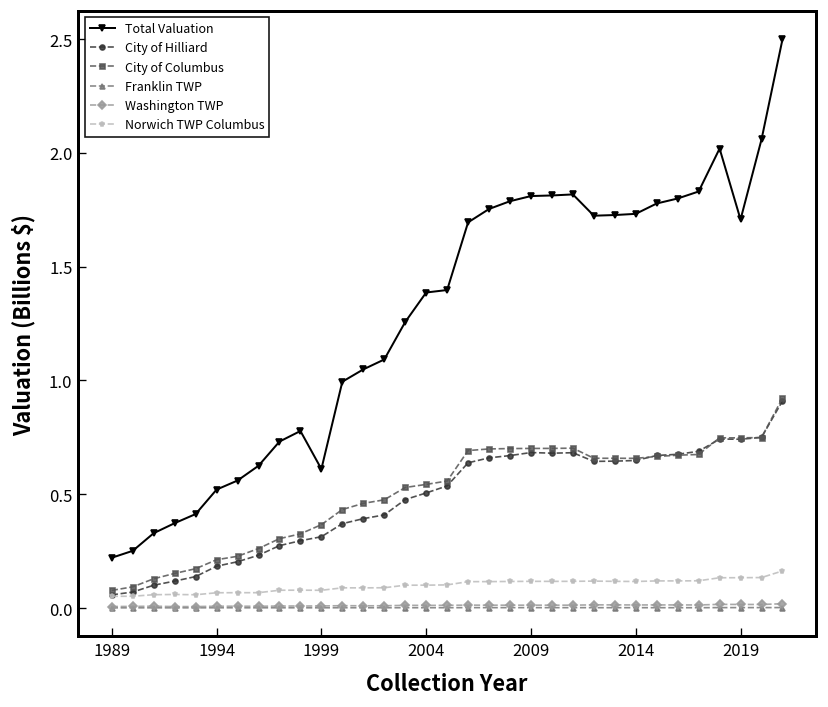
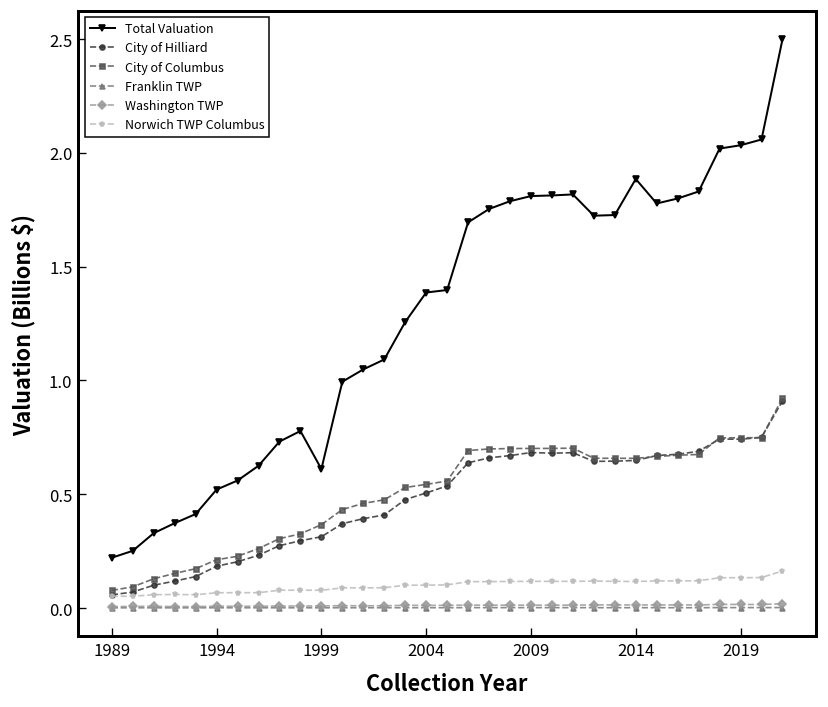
  {
    "Total Valuation": {
      "1989": 0.22,
      "1994": 0.52,
      "1999": 0.61,
      "2004": 1.39,
      "2009": 1.81,
-     "2014": 1.73,
-     "2019": 1.71
+     "2014": 1.89,
+     "2019": 2.03
    }
  }
